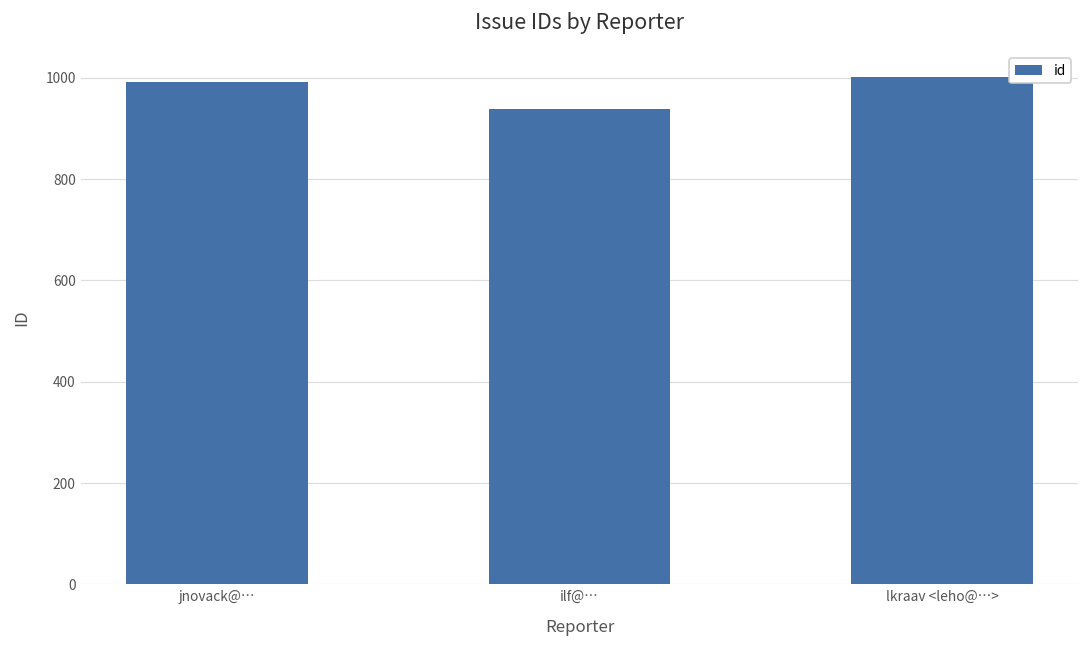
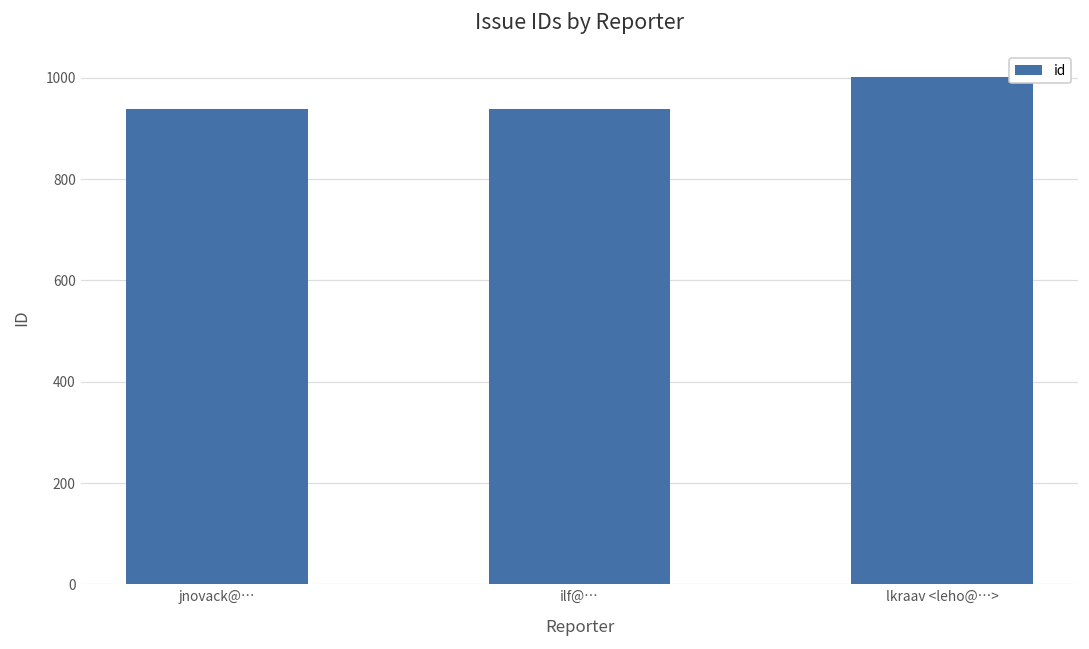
  {
-   "jnovack@…": 990,
+   "jnovack@…": 940,
    "ilf@…": 940,
    "lkraav <leho@…>": 1000
  }
